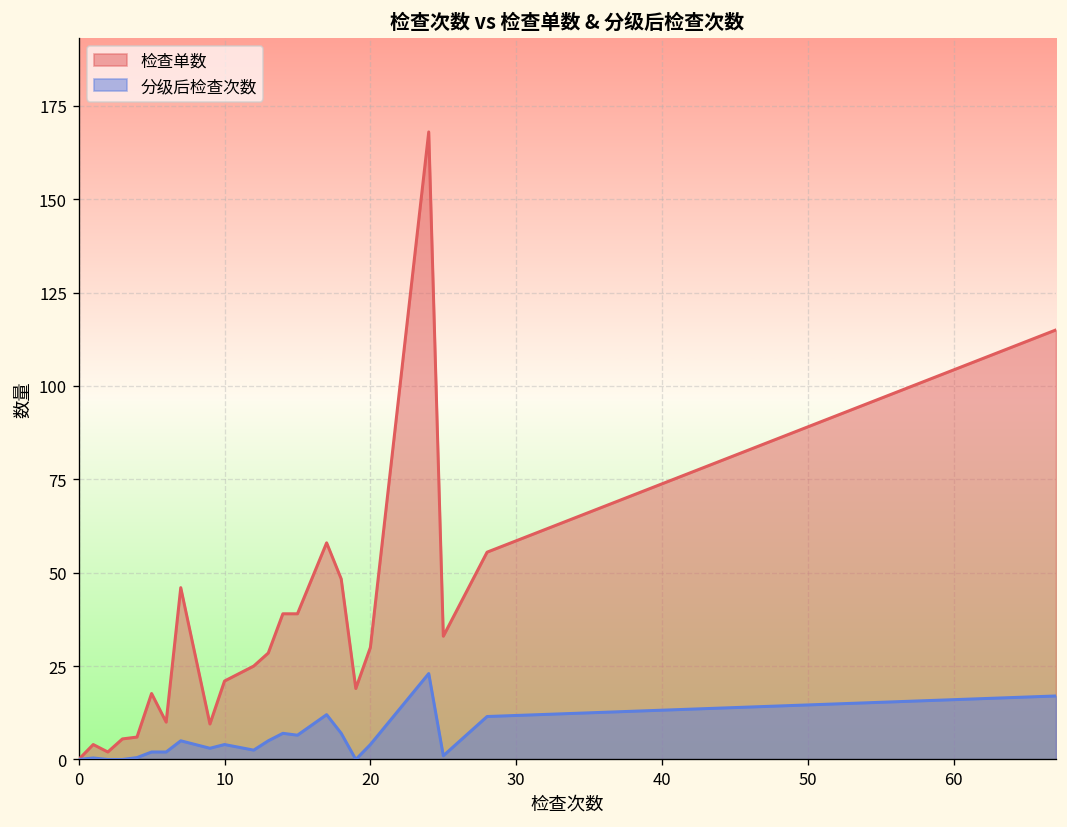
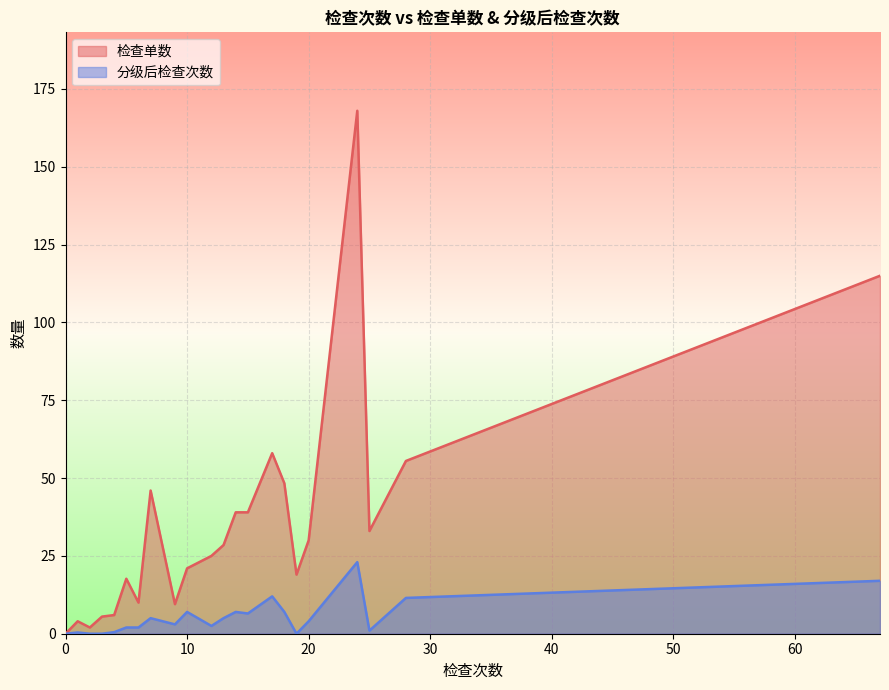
  {
    "检查单数": {
      "10": 21,
      "20": 30
    },
    "分级后检查次数": {
-     "10": 4,
+     "10": 7,
      "20": 4
    }
  }
